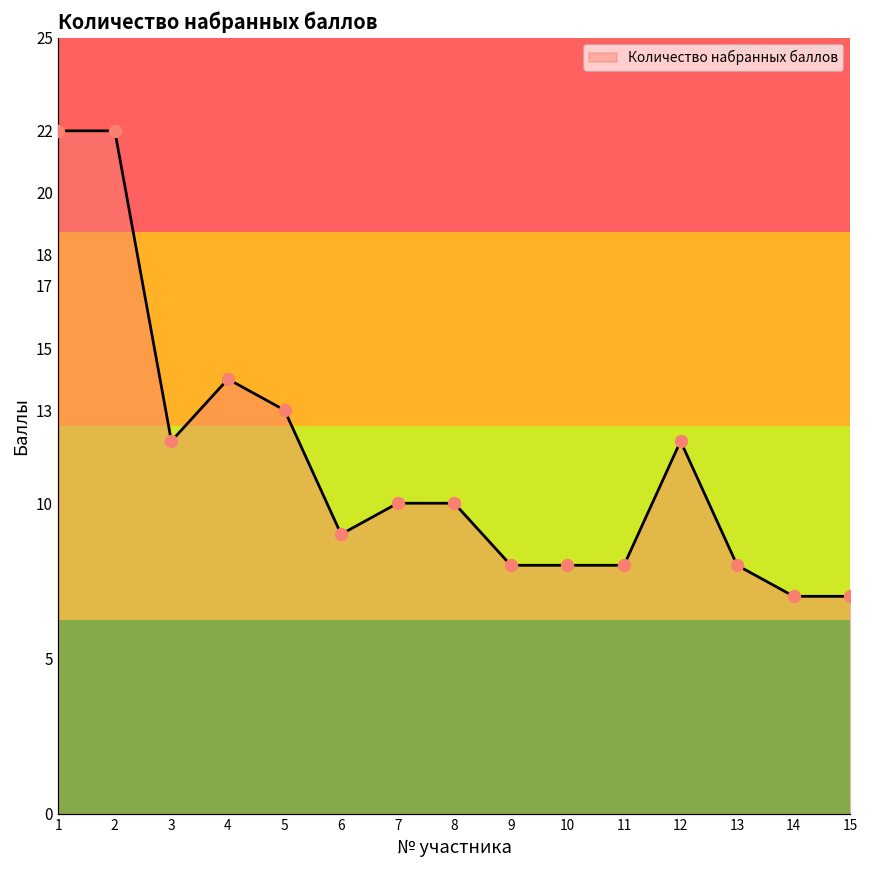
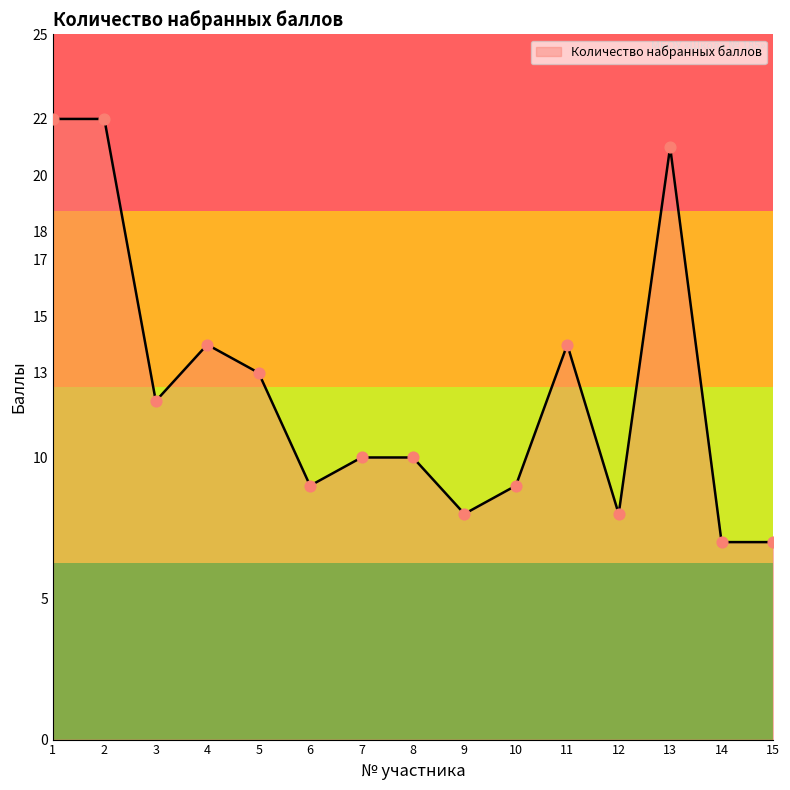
  {
    "1": 22,
    "2": 22,
    "3": 12,
    "4": 14,
    "5": 13,
    "6": 9,
    "7": 10,
    "8": 10,
    "9": 8,
-   "10": 8,
-   "11": 8,
-   "12": 12,
-   "13": 8,
+   "10": 9,
+   "11": 14,
+   "12": 8,
+   "13": 21,
    "14": 7,
    "15": 7
  }
